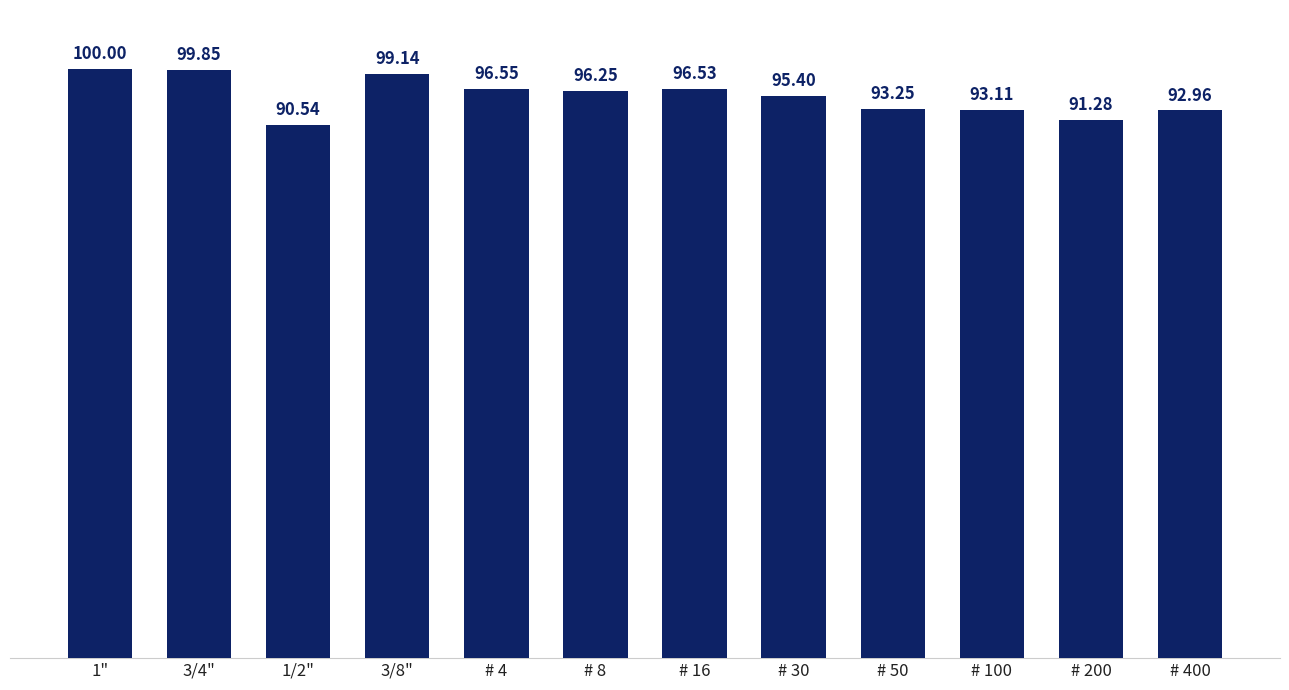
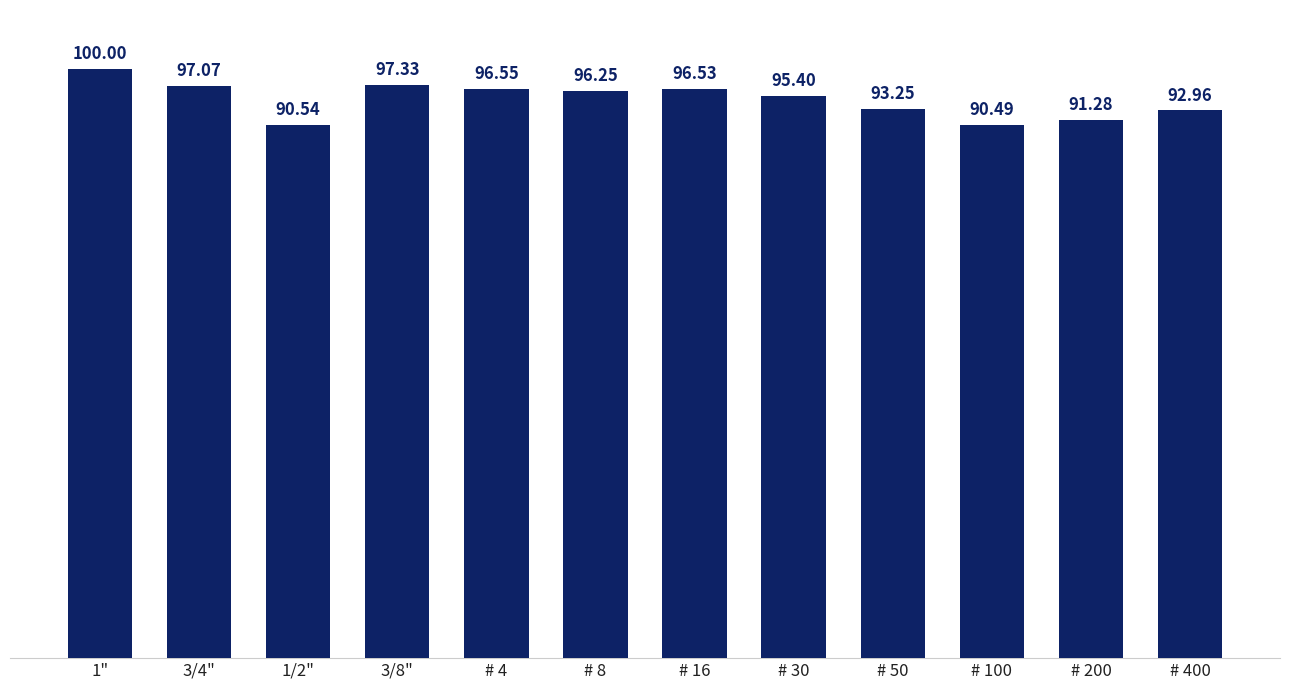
  {
    "1\"": 100.00,
-   "3/4\"": 99.85,
+   "3/4\"": 97.07,
    "1/2\"": 90.54,
-   "3/8\"": 99.14,
+   "3/8\"": 97.33,
    "# 4": 96.55,
    "# 8": 96.25,
    "# 16": 96.53,
    "# 30": 95.40,
    "# 50": 93.25,
-   "# 100": 93.11,
+   "# 100": 90.49,
    "# 200": 91.28,
    "# 400": 92.96
  }
